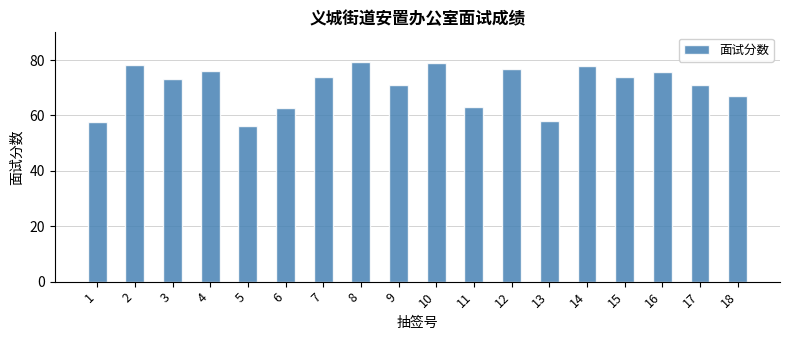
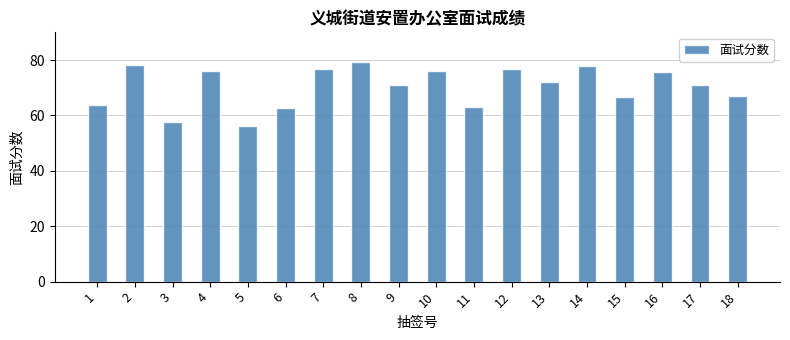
  {
-   "1": 58,
+   "1": 64,
    "2": 78,
-   "3": 73,
+   "3": 58,
    "4": 76,
    "5": 56,
    "6": 63,
-   "7": 74,
+   "7": 77,
    "8": 79,
    "9": 71,
-   "10": 79,
+   "10": 76,
    "11": 63,
    "12": 77,
-   "13": 58,
+   "13": 72,
    "14": 78,
-   "15": 74,
+   "15": 67,
    "16": 76,
    "17": 71,
    "18": 67
  }
